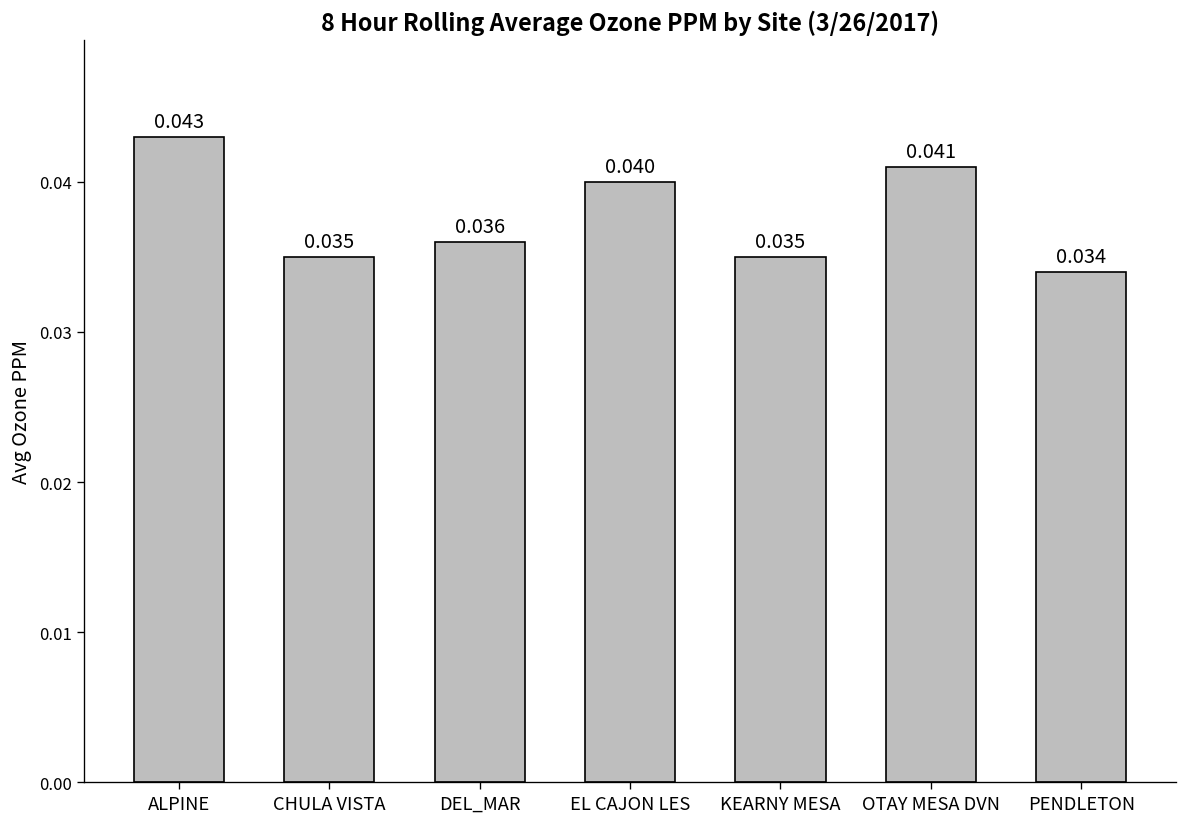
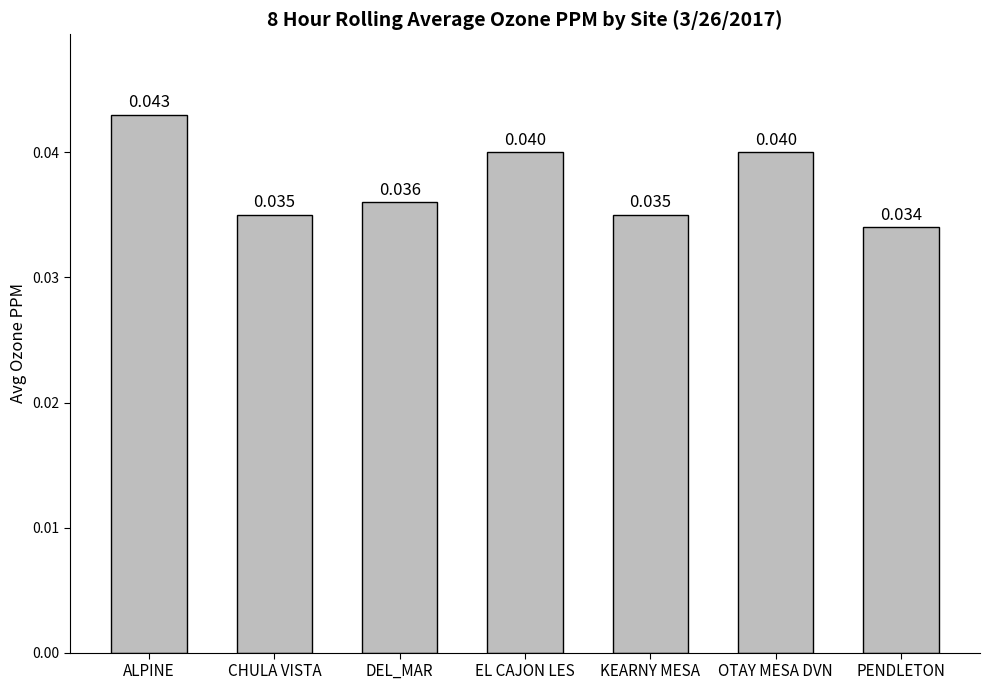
  {
    "ALPINE": 0.043,
    "CHULA VISTA": 0.035,
    "DEL_MAR": 0.036,
    "EL CAJON LES": 0.040,
    "KEARNY MESA": 0.035,
-   "OTAY MESA DVN": 0.041,
+   "OTAY MESA DVN": 0.040,
    "PENDLETON": 0.034
  }
